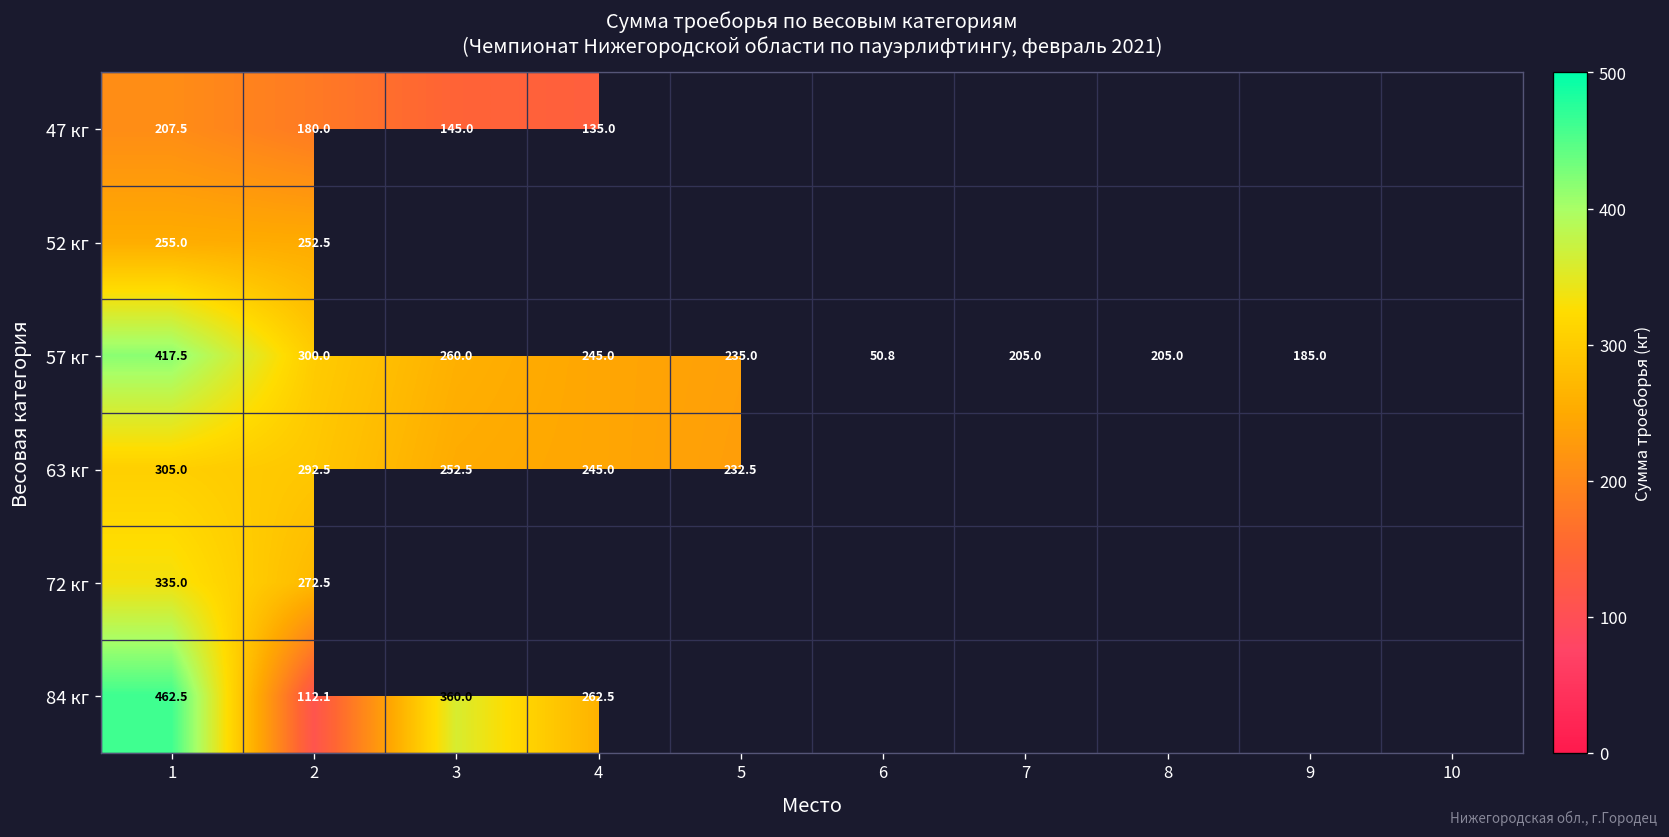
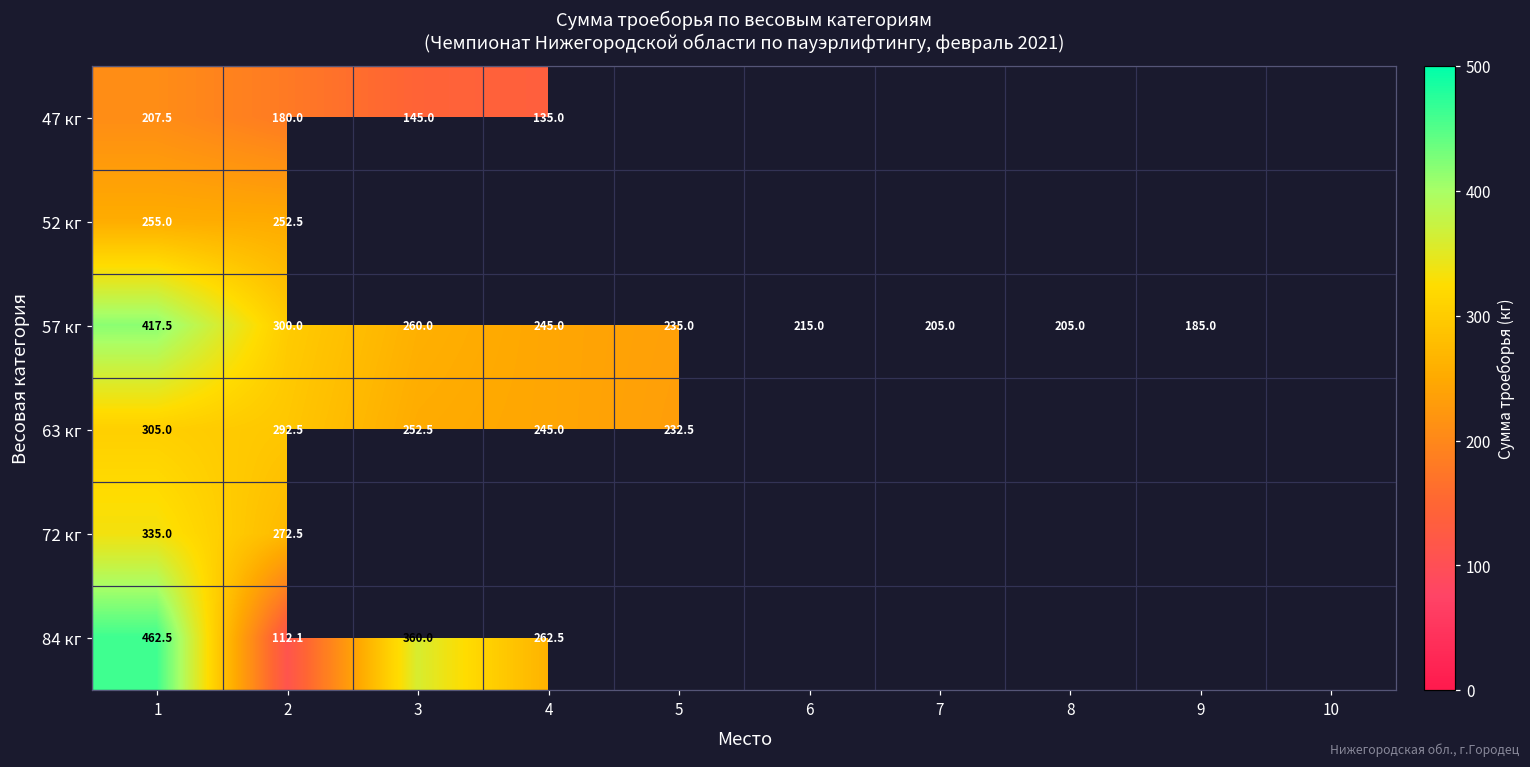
  {
    "47 кг": {
      "1": 207.5,
      "2": 180.0,
      "3": 145.0,
      "4": 135.0
    },
    "52 кг": {
      "1": 255.0,
      "2": 252.5
    },
    "57 кг": {
      "1": 417.5,
      "2": 300.0,
      "3": 260.0,
      "4": 245.0,
      "5": 235.0,
-     "6": 50.8,
+     "6": 215.0,
      "7": 205.0,
      "8": 205.0,
      "9": 185.0
    },
    "63 кг": {
      "1": 305.0,
      "2": 292.5,
      "3": 252.5,
      "4": 245.0,
      "5": 232.5
    },
    "72 кг": {
      "1": 335.0,
      "2": 272.5
    },
    "84 кг": {
      "1": 462.5,
      "2": 112.1,
      "3": 360.0,
      "4": 262.5
    }
  }
